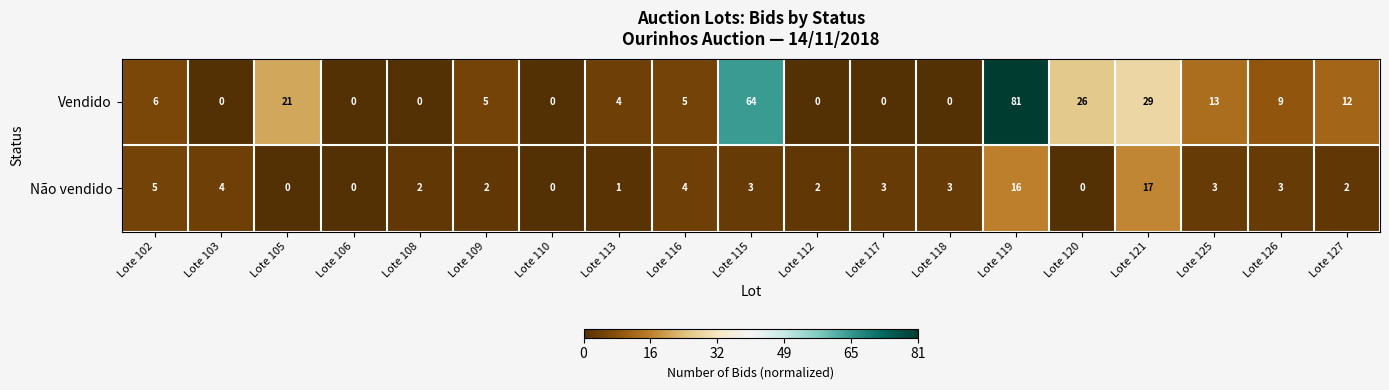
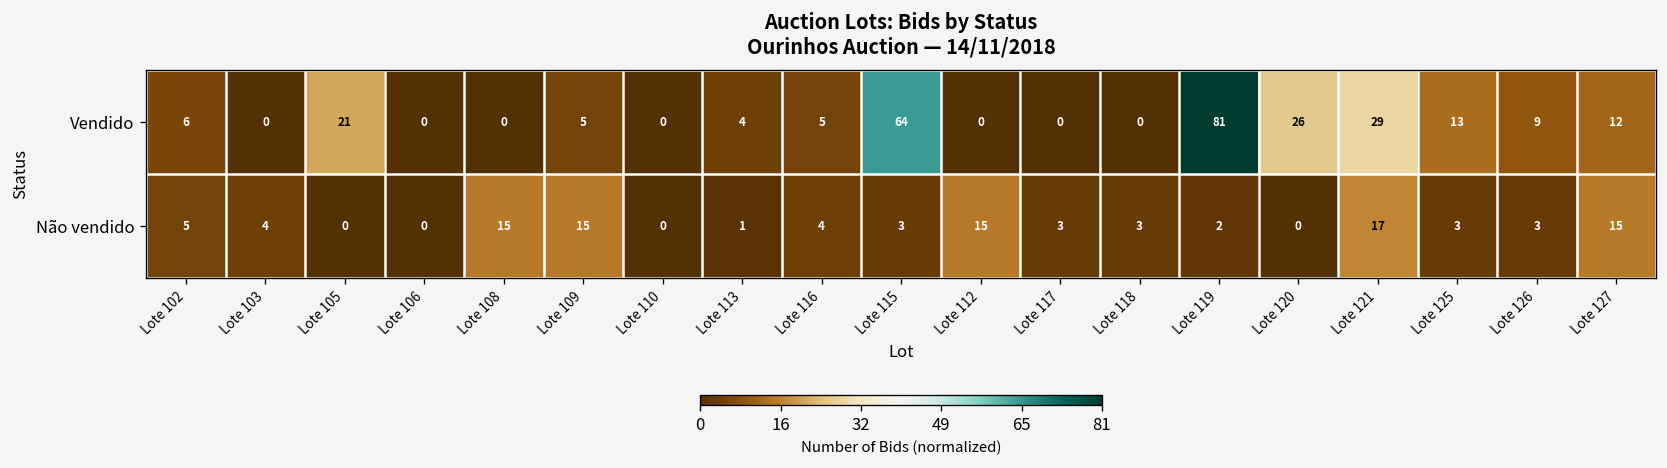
  {
    "Vendido": {
      "Lote 102": 6,
      "Lote 103": 0,
      "Lote 105": 21,
      "Lote 106": 0,
      "Lote 108": 0,
      "Lote 109": 5,
      "Lote 110": 0,
      "Lote 113": 4,
      "Lote 116": 5,
      "Lote 115": 64,
      "Lote 112": 0,
      "Lote 117": 0,
      "Lote 118": 0,
      "Lote 119": 81,
      "Lote 120": 26,
      "Lote 121": 29,
      "Lote 125": 13,
      "Lote 126": 9,
      "Lote 127": 12
    },
    "Não vendido": {
      "Lote 102": 5,
      "Lote 103": 4,
      "Lote 105": 0,
      "Lote 106": 0,
-     "Lote 108": 2,
-     "Lote 109": 2,
+     "Lote 108": 15,
+     "Lote 109": 15,
      "Lote 110": 0,
      "Lote 113": 1,
      "Lote 116": 4,
      "Lote 115": 3,
-     "Lote 112": 2,
+     "Lote 112": 15,
      "Lote 117": 3,
      "Lote 118": 3,
-     "Lote 119": 16,
+     "Lote 119": 2,
      "Lote 120": 0,
      "Lote 121": 17,
      "Lote 125": 3,
      "Lote 126": 3,
-     "Lote 127": 2
+     "Lote 127": 15
    }
  }
